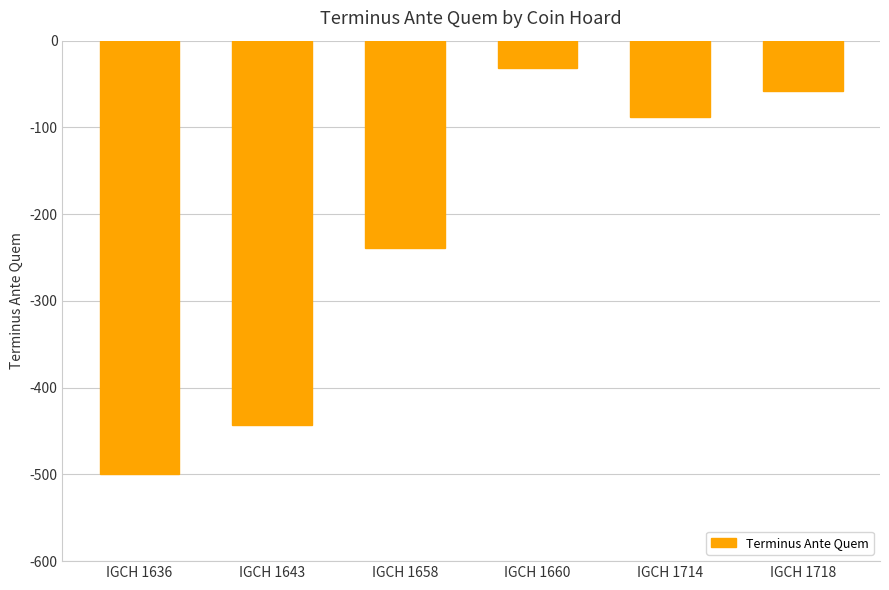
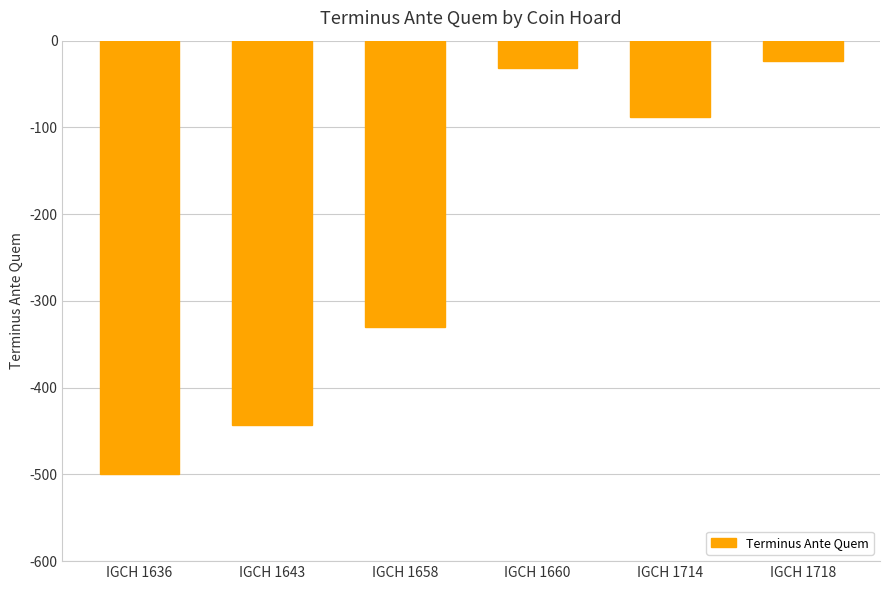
  {
    "IGCH 1636": -500,
    "IGCH 1643": -440,
-   "IGCH 1658": -240,
+   "IGCH 1658": -330,
    "IGCH 1660": -30,
    "IGCH 1714": -90,
-   "IGCH 1718": -60
+   "IGCH 1718": -20
  }
